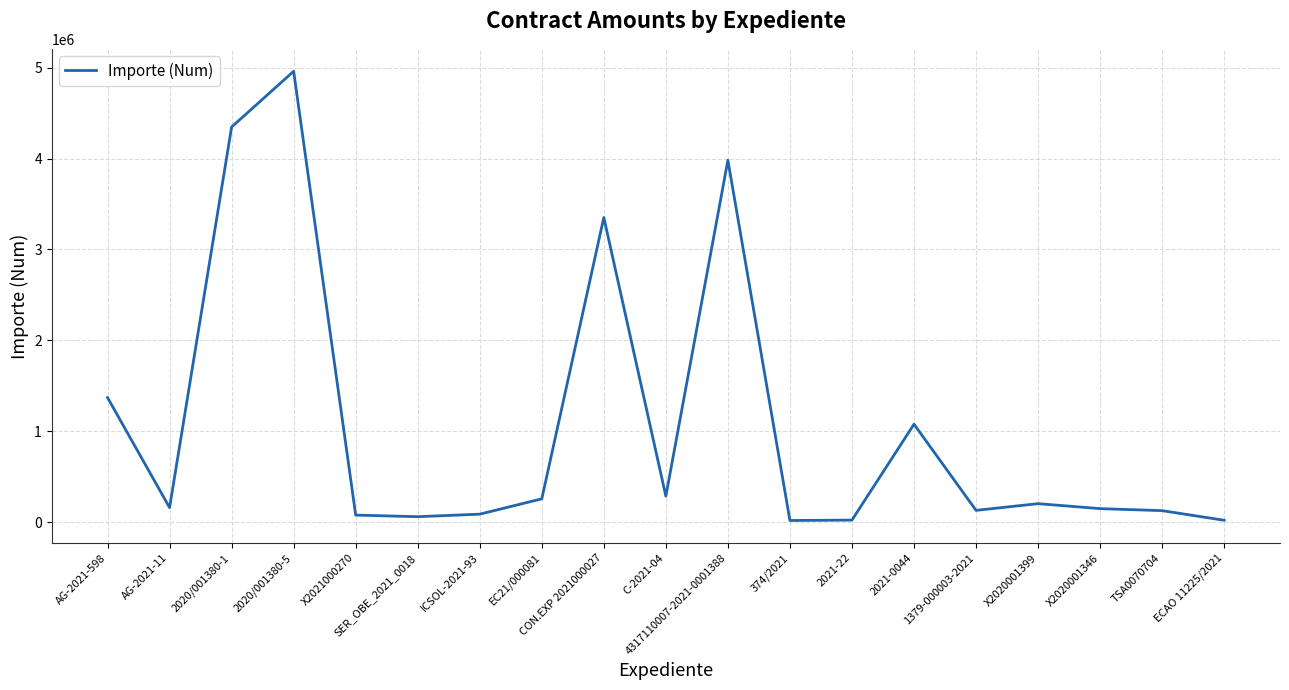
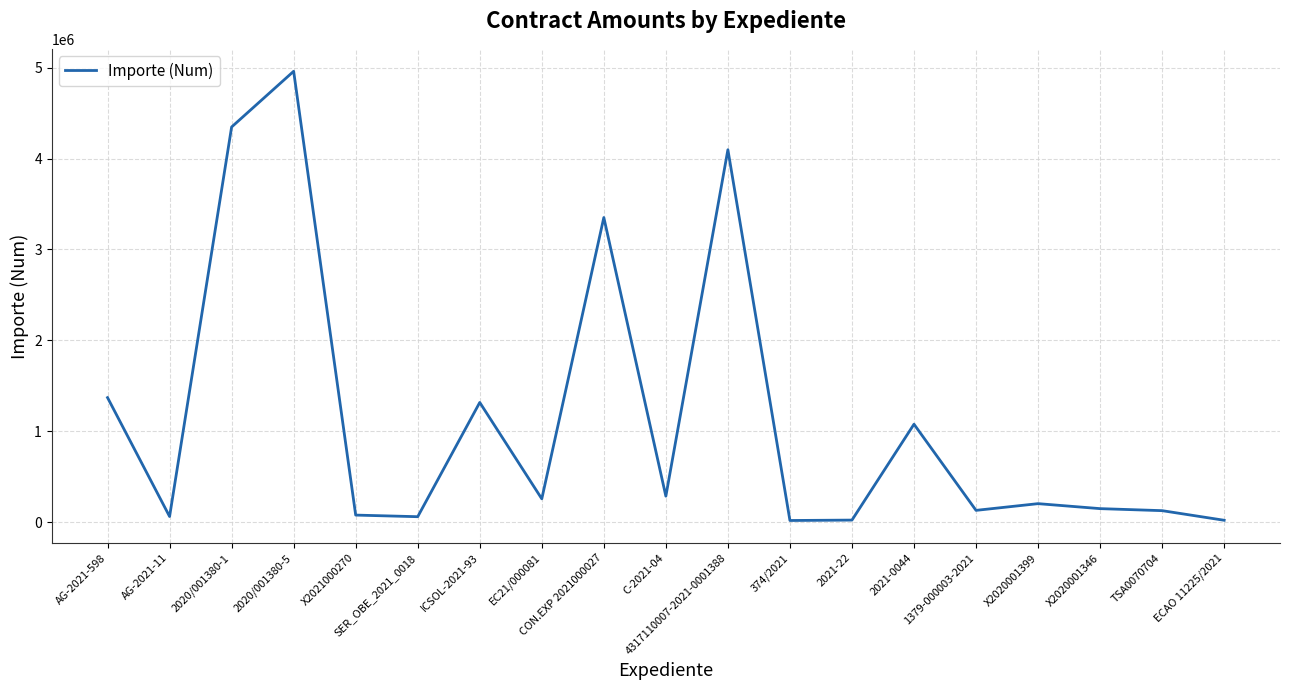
  {
    "AG-2021-598": 1400000,
-   "AG-2021-11": 200000,
+   "AG-2021-11": 100000,
    "2020/001380-1": 4300000,
    "2020/001380-5": 5000000,
    "X2021000270": 100000,
    "SER_OBE_2021_0018": 100000,
-   "ICSOL-2021-93": 100000,
+   "ICSOL-2021-93": 1300000,
    "EC21/000081": 300000,
    "CON.EXP 2021000027": 3400000,
    "C-2021-04": 300000,
-   "4317110007-2021-0001388": 4000000,
+   "4317110007-2021-0001388": 4100000,
    "374/2021": 0,
    "2021-22": 0,
    "2021-0044": 1100000,
    "1379-000003-2021": 100000,
    "X2020001399": 200000,
    "X2020001346": 200000,
    "TSA0070704": 100000,
    "ECAO 11225/2021": 0
  }
